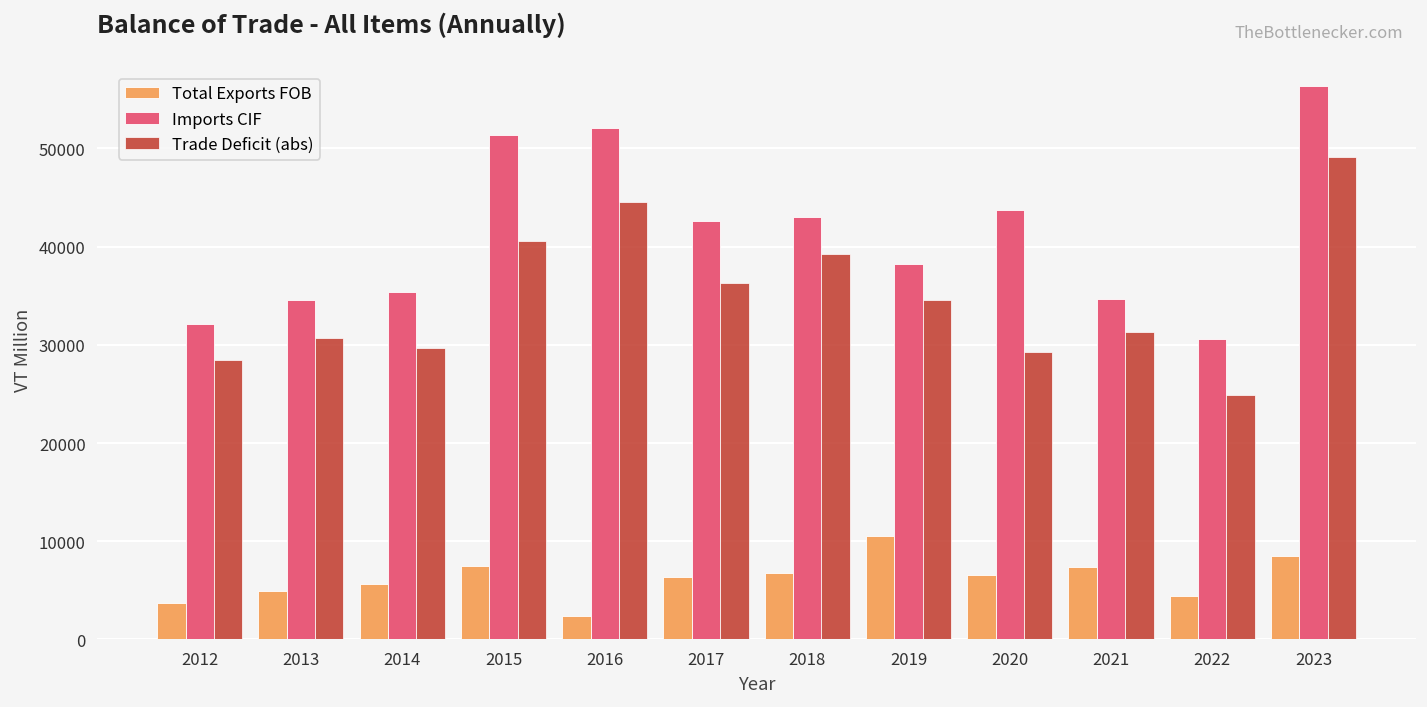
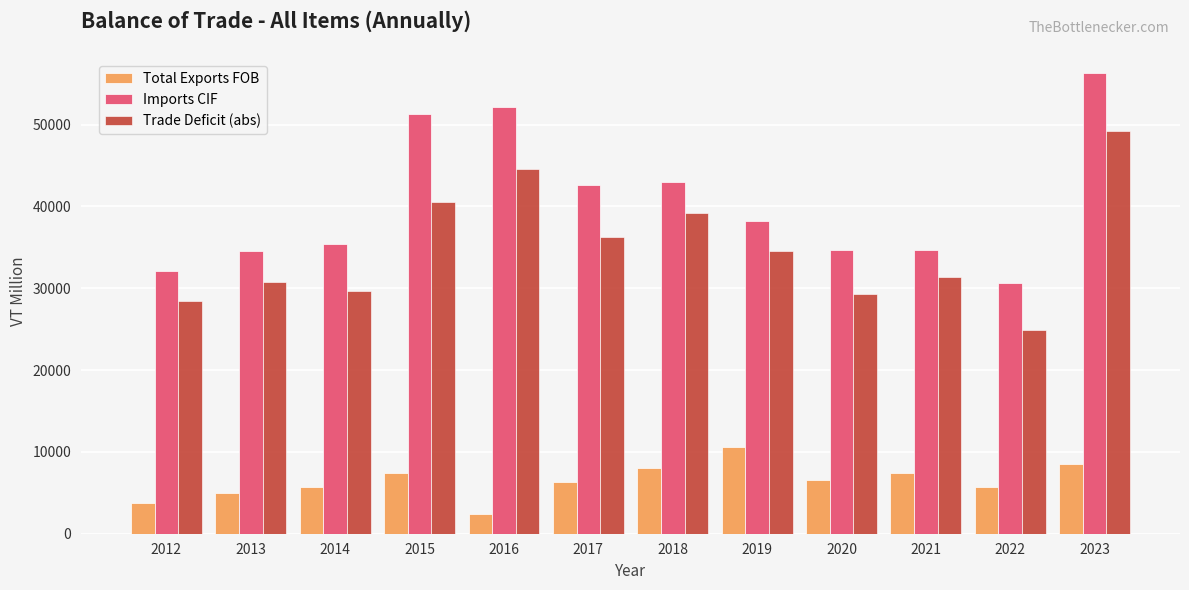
  {
    "Total Exports FOB": {
      "2012": 4000,
      "2013": 5000,
      "2014": 6000,
      "2015": 7000,
      "2016": 2000,
      "2017": 6000,
-     "2018": 7000,
+     "2018": 8000,
      "2019": 11000,
      "2020": 7000,
      "2021": 7000,
-     "2022": 4000,
+     "2022": 6000,
      "2023": 9000
    },
    "Imports CIF": {
      "2012": 32000,
      "2013": 35000,
      "2014": 35000,
      "2015": 51000,
      "2016": 52000,
      "2017": 43000,
      "2018": 43000,
      "2019": 38000,
-     "2020": 44000,
+     "2020": 35000,
      "2021": 35000,
      "2022": 31000,
      "2023": 56000
    },
    "Trade Deficit (abs)": {
      "2012": 28000,
      "2013": 31000,
      "2014": 30000,
      "2015": 41000,
      "2016": 45000,
      "2017": 36000,
      "2018": 39000,
      "2019": 35000,
      "2020": 29000,
      "2021": 31000,
      "2022": 25000,
      "2023": 49000
    }
  }
